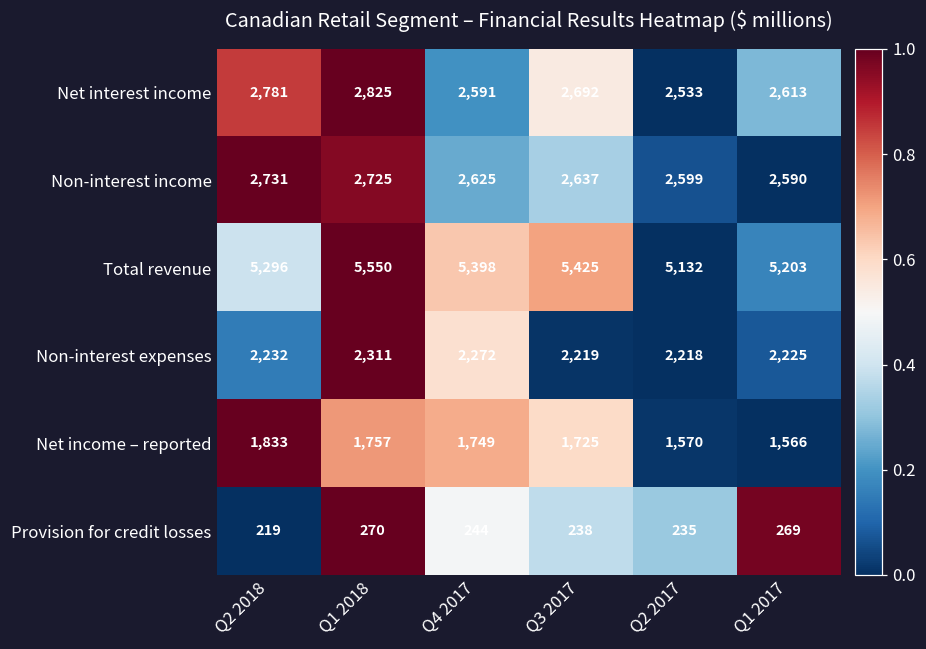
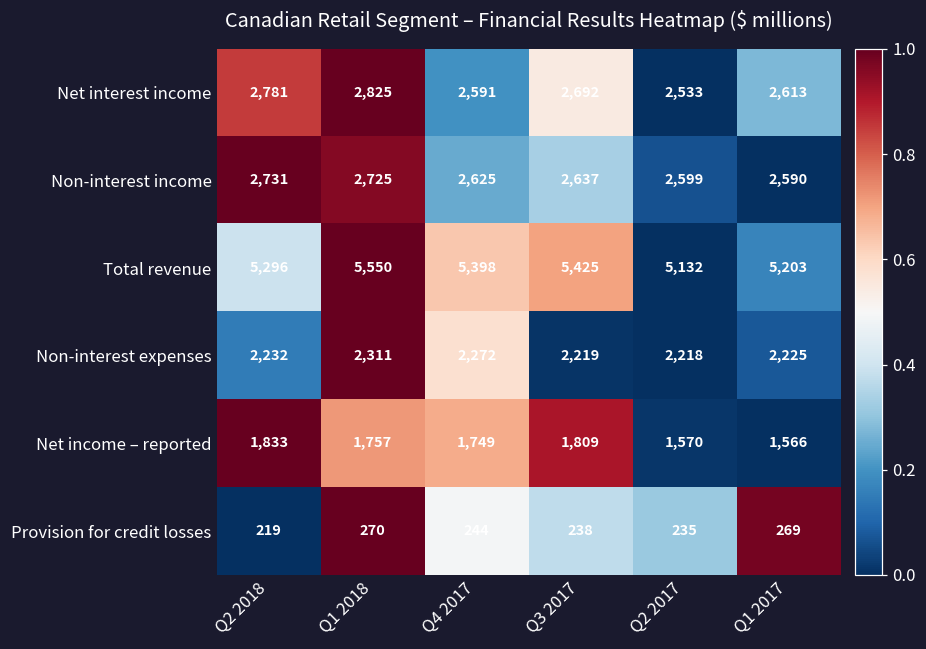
  {
    "Net interest income": {
      "Q2 2018": "2,781",
      "Q1 2018": "2,825",
      "Q4 2017": "2,591",
      "Q2 2017": "2,533",
      "Q1 2017": "2,613"
    },
    "Non-interest income": {
      "Q2 2018": "2,731",
      "Q1 2018": "2,725",
      "Q4 2017": "2,625",
      "Q3 2017": "2,637",
      "Q2 2017": "2,599",
      "Q1 2017": "2,590"
    },
    "Total revenue": {
      "Q2 2018": "5,296",
      "Q1 2018": "5,550",
      "Q4 2017": "5,398",
      "Q3 2017": "5,425",
      "Q2 2017": "5,132",
      "Q1 2017": "5,203"
    },
    "Non-interest expenses": {
      "Q2 2018": "2,232",
      "Q1 2018": "2,311",
      "Q3 2017": "2,219",
      "Q2 2017": "2,218",
      "Q1 2017": "2,225"
    },
    "Net income – reported": {
      "Q2 2018": "1,833",
      "Q1 2018": "1,757",
      "Q4 2017": "1,749",
-     "Q3 2017": "1,725",
+     "Q3 2017": "1,809",
      "Q2 2017": "1,570",
      "Q1 2017": "1,566"
    },
    "Provision for credit losses": {
      "Q2 2018": "219",
      "Q1 2018": "270",
      "Q3 2017": "238",
      "Q2 2017": "235",
      "Q1 2017": "269"
    }
  }
